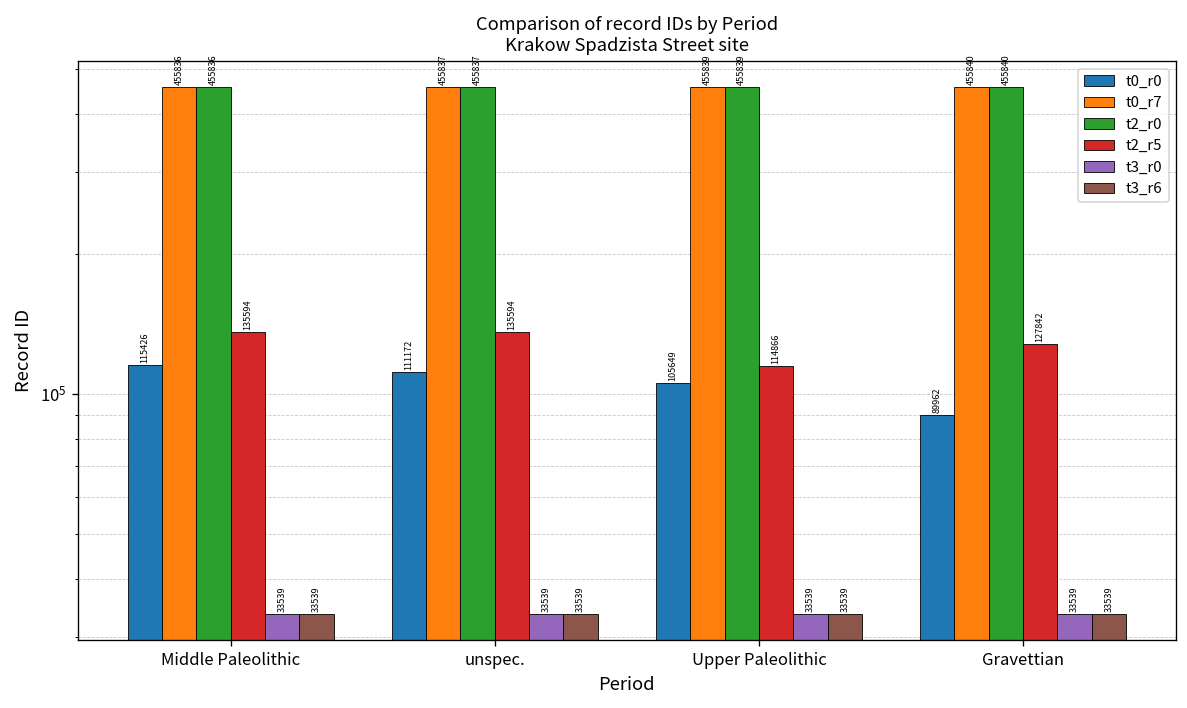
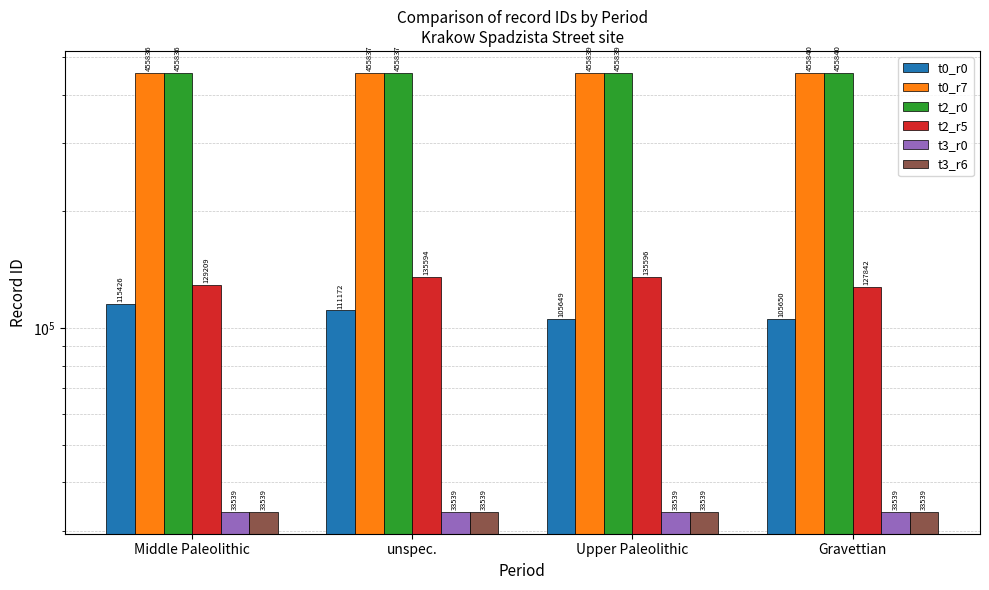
  {
    "t0_r0": {
      "Middle Paleolithic": 115426,
      "unspec.": 111172,
      "Upper Paleolithic": 105649,
-     "Gravettian": 89962
+     "Gravettian": 105650
    },
    "t0_r7": {
      "Middle Paleolithic": 455836,
      "unspec.": 455837,
      "Upper Paleolithic": 455839,
      "Gravettian": 455840
    },
    "t2_r0": {
      "Middle Paleolithic": 455836,
      "unspec.": 455837,
      "Upper Paleolithic": 455839,
      "Gravettian": 455840
    },
    "t2_r5": {
-     "Middle Paleolithic": 135594,
+     "Middle Paleolithic": 129209,
      "unspec.": 135594,
-     "Upper Paleolithic": 114866,
+     "Upper Paleolithic": 135596,
      "Gravettian": 127842
    },
    "t3_r0": {
      "Middle Paleolithic": 33539,
      "unspec.": 33539,
      "Upper Paleolithic": 33539,
      "Gravettian": 33539
    },
    "t3_r6": {
      "Middle Paleolithic": 33539,
      "unspec.": 33539,
      "Upper Paleolithic": 33539,
      "Gravettian": 33539
    }
  }
